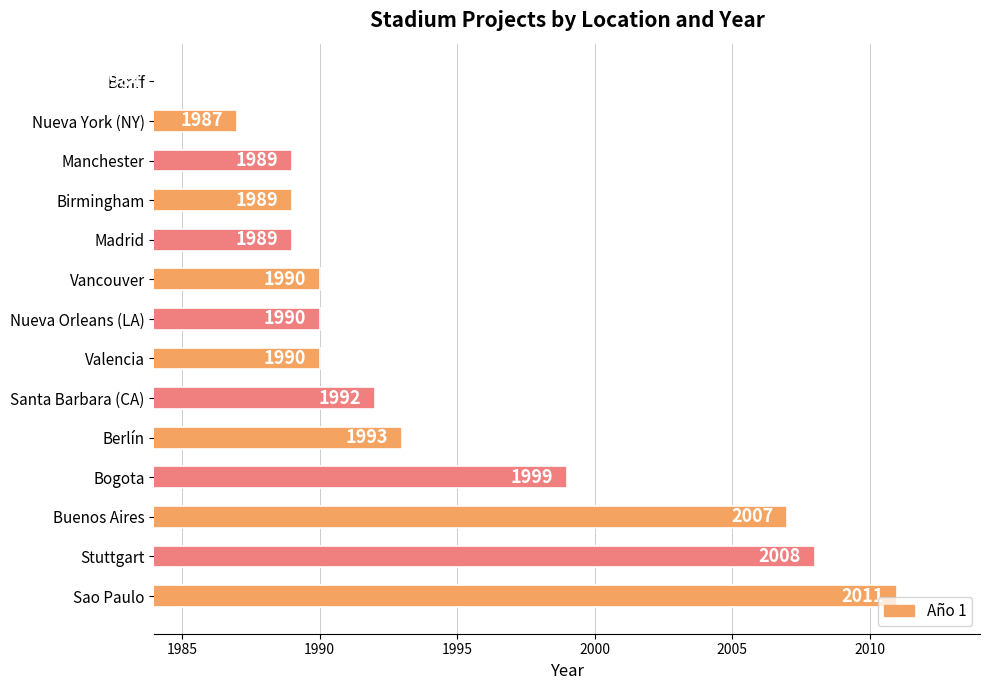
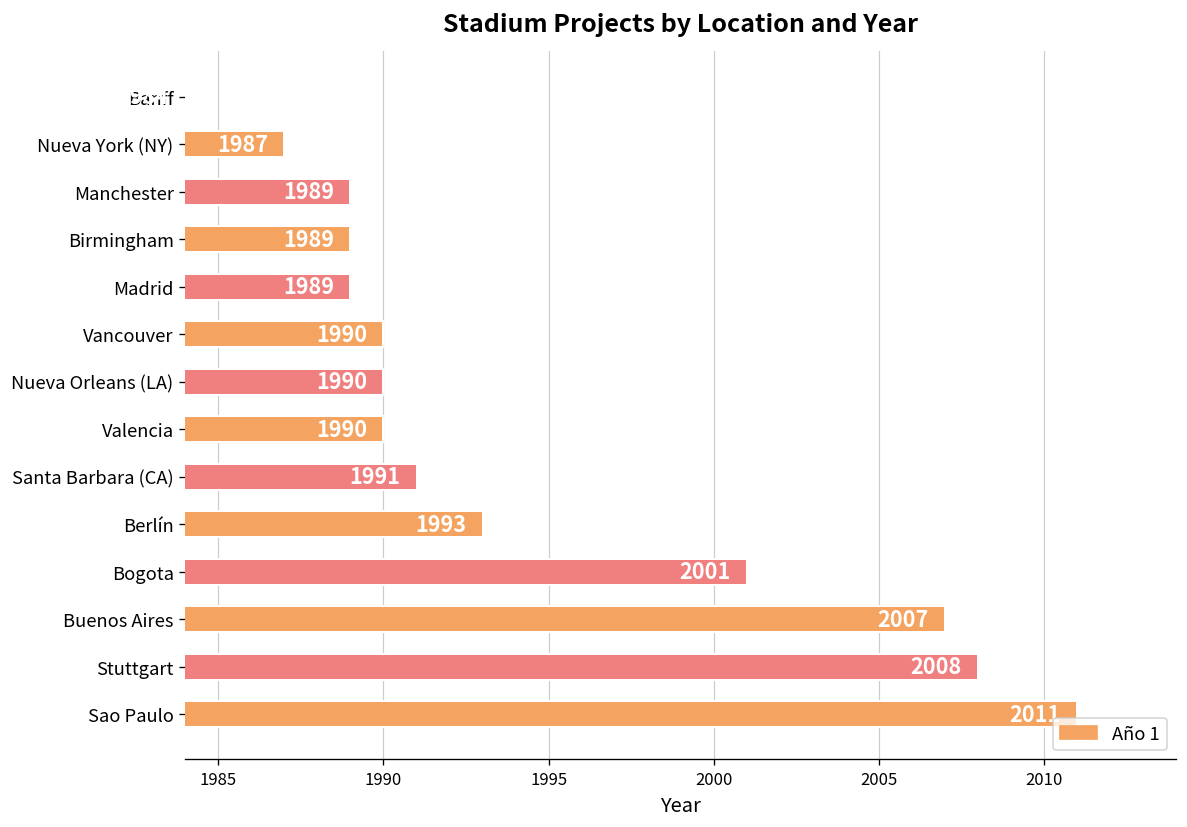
  {
    "Nueva York (NY)": 1987,
    "Manchester": 1989,
    "Birmingham": 1989,
    "Madrid": 1989,
    "Vancouver": 1990,
    "Nueva Orleans (LA)": 1990,
    "Valencia": 1990,
-   "Santa Barbara (CA)": 1992,
+   "Santa Barbara (CA)": 1991,
    "Berlín": 1993,
-   "Bogota": 1999,
+   "Bogota": 2001,
    "Buenos Aires": 2007,
    "Stuttgart": 2008
  }
